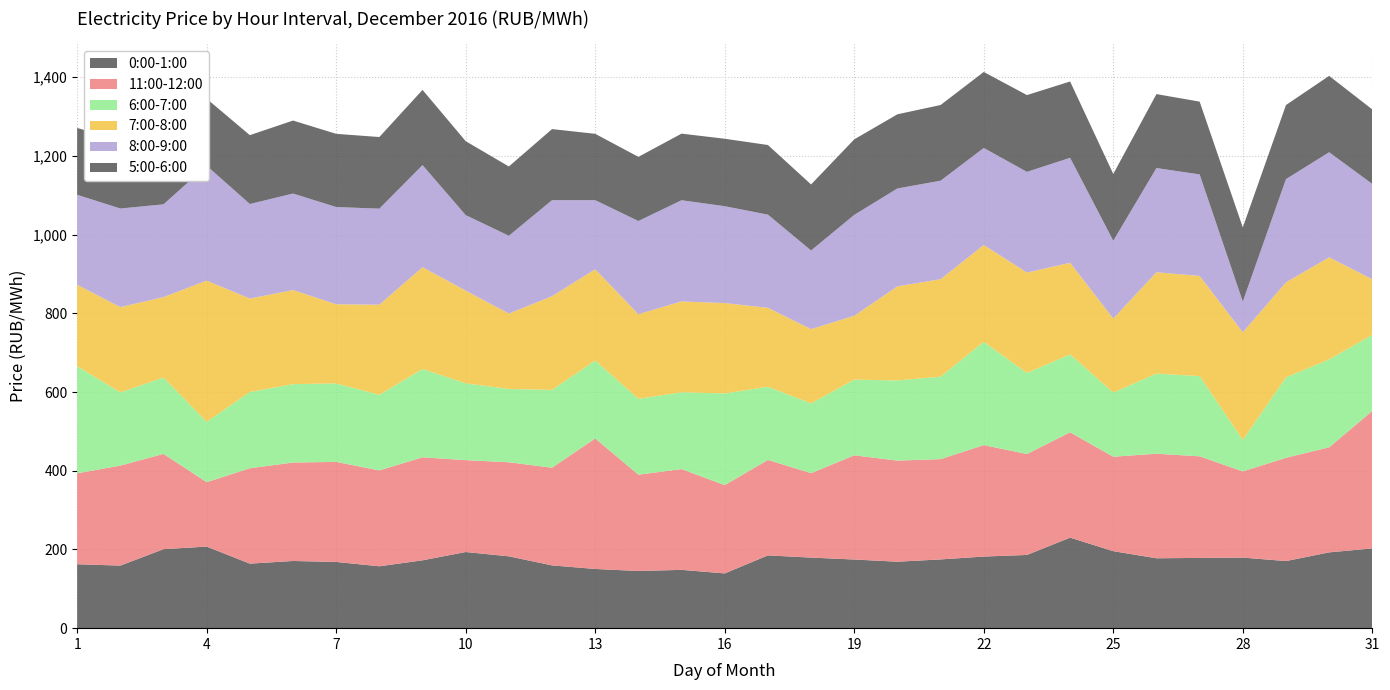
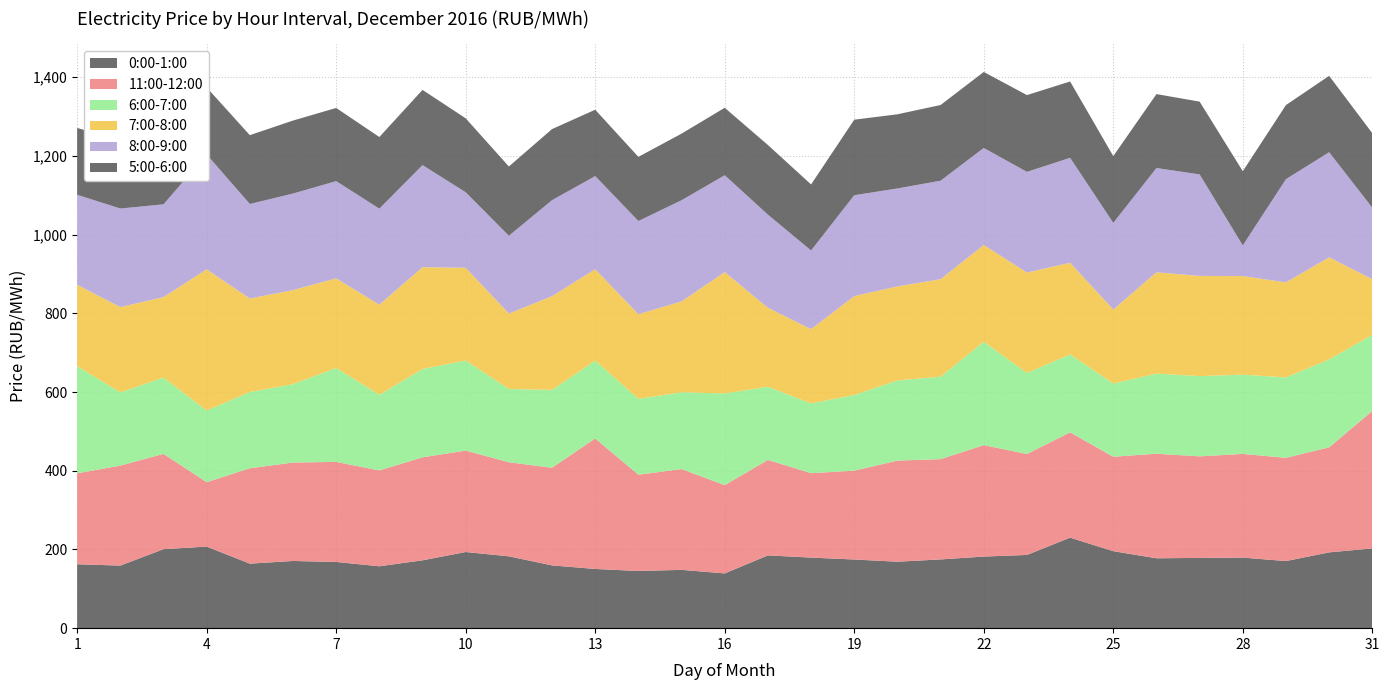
  {
    "11:00-12:00": {
      "1": 230,
      "4": 160,
      "7": 250,
-     "10": 230,
+     "10": 260,
      "13": 330,
      "16": 220,
-     "19": 260,
+     "19": 230,
      "22": 280,
      "25": 240,
-     "28": 220,
+     "28": 260,
      "31": 350
    },
    "6:00-7:00": {
      "1": 270,
-     "4": 150,
-     "7": 200,
-     "10": 200,
+     "4": 180,
+     "7": 240,
+     "10": 230,
      "13": 200,
      "16": 230,
      "19": 190,
      "22": 260,
-     "25": 160,
-     "28": 80,
+     "25": 190,
+     "28": 200,
      "31": 190
    },
    "7:00-8:00": {
      "1": 210,
      "4": 360,
-     "7": 200,
+     "7": 230,
      "10": 240,
      "13": 230,
-     "16": 230,
-     "19": 160,
+     "16": 310,
+     "19": 250,
      "22": 250,
      "25": 190,
-     "28": 270,
+     "28": 250,
      "31": 140
    },
    "8:00-9:00": {
      "1": 230,
      "7": 250,
      "10": 190,
-     "13": 180,
+     "13": 240,
      "16": 250,
      "19": 260,
      "22": 250,
-     "25": 200,
+     "25": 220,
      "28": 80,
-     "31": 240
+     "31": 180
    }
  }
